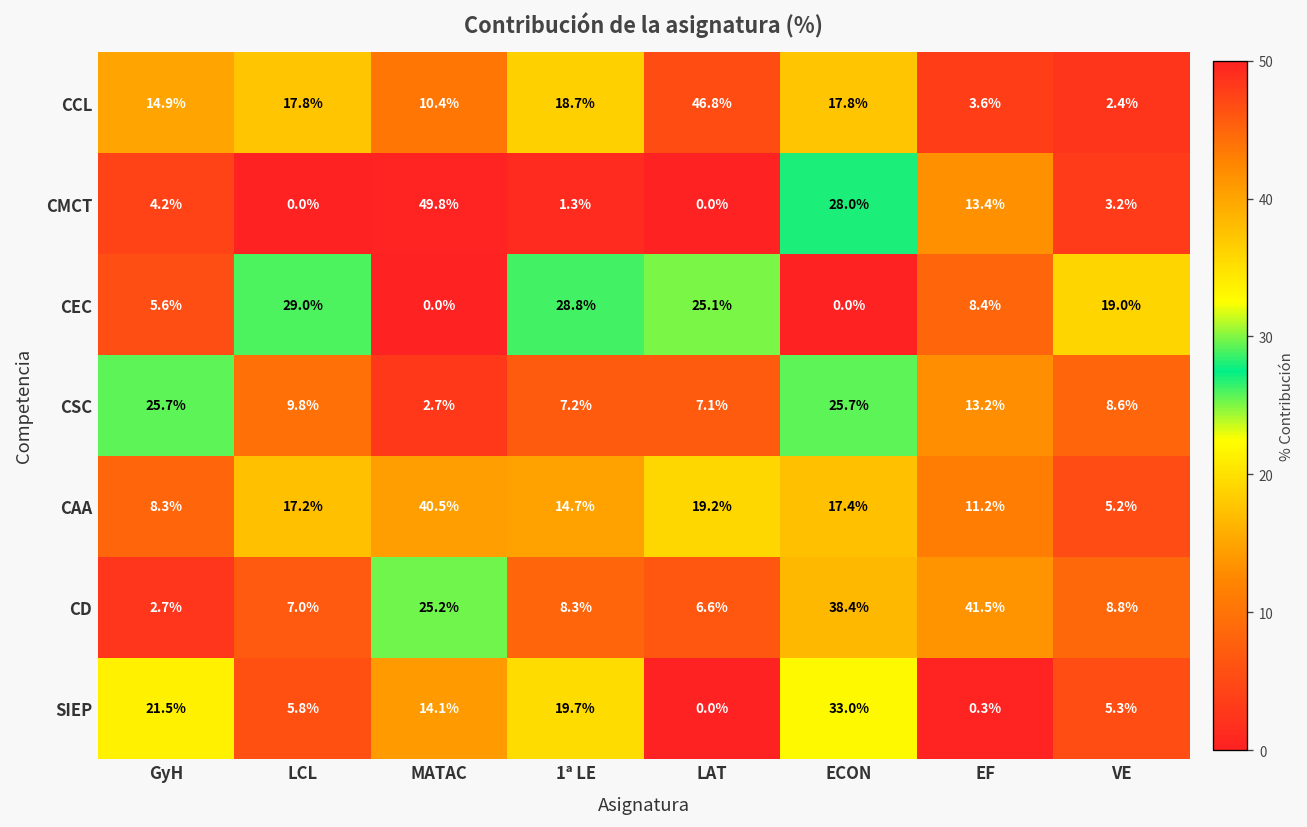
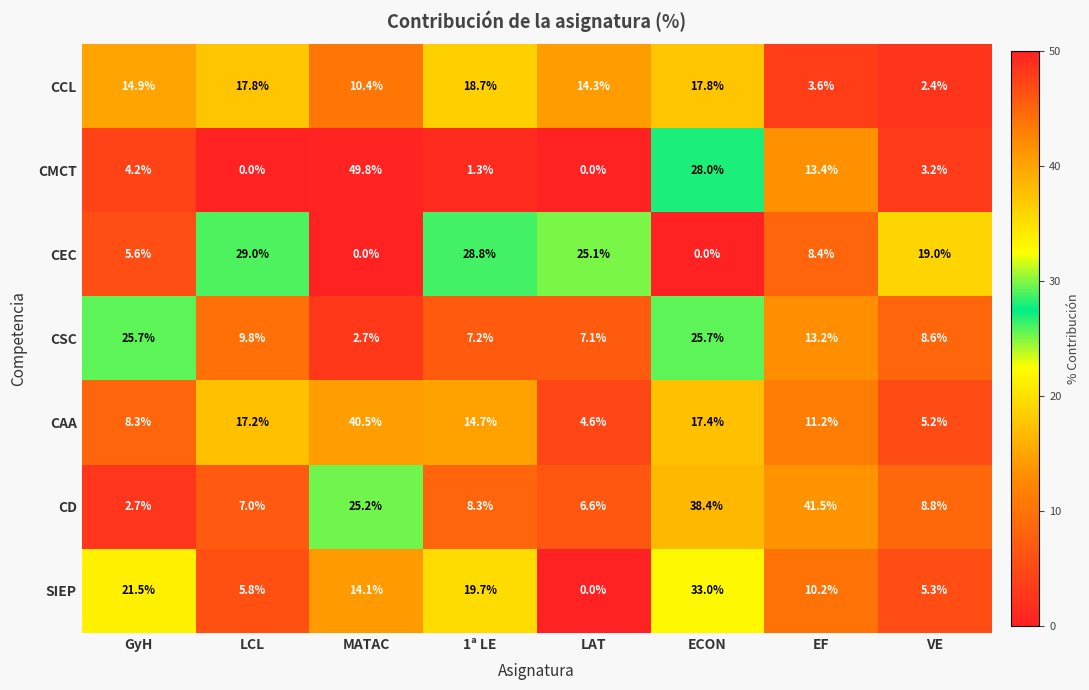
  {
    "CCL": {
      "GyH": "14.9%",
      "LCL": "17.8%",
      "MATAC": "10.4%",
      "1ª LE": "18.7%",
-     "LAT": "46.8%",
+     "LAT": "14.3%",
      "ECON": "17.8%",
      "EF": "3.6%",
      "VE": "2.4%"
    },
    "CMCT": {
      "GyH": "4.2%",
      "LCL": "0.0%",
      "MATAC": "49.8%",
      "1ª LE": "1.3%",
      "LAT": "0.0%",
      "ECON": "28.0%",
      "EF": "13.4%",
      "VE": "3.2%"
    },
    "CEC": {
      "GyH": "5.6%",
      "LCL": "29.0%",
      "MATAC": "0.0%",
      "1ª LE": "28.8%",
      "LAT": "25.1%",
      "ECON": "0.0%",
      "EF": "8.4%",
      "VE": "19.0%"
    },
    "CSC": {
      "GyH": "25.7%",
      "LCL": "9.8%",
      "MATAC": "2.7%",
      "1ª LE": "7.2%",
      "LAT": "7.1%",
      "ECON": "25.7%",
      "EF": "13.2%",
      "VE": "8.6%"
    },
    "CAA": {
      "GyH": "8.3%",
      "LCL": "17.2%",
      "MATAC": "40.5%",
      "1ª LE": "14.7%",
-     "LAT": "19.2%",
+     "LAT": "4.6%",
      "ECON": "17.4%",
      "EF": "11.2%",
      "VE": "5.2%"
    },
    "CD": {
      "GyH": "2.7%",
      "LCL": "7.0%",
      "MATAC": "25.2%",
      "1ª LE": "8.3%",
      "LAT": "6.6%",
      "ECON": "38.4%",
      "EF": "41.5%",
      "VE": "8.8%"
    },
    "SIEP": {
      "GyH": "21.5%",
      "LCL": "5.8%",
      "MATAC": "14.1%",
      "1ª LE": "19.7%",
      "LAT": "0.0%",
      "ECON": "33.0%",
-     "EF": "0.3%",
+     "EF": "10.2%",
      "VE": "5.3%"
    }
  }
